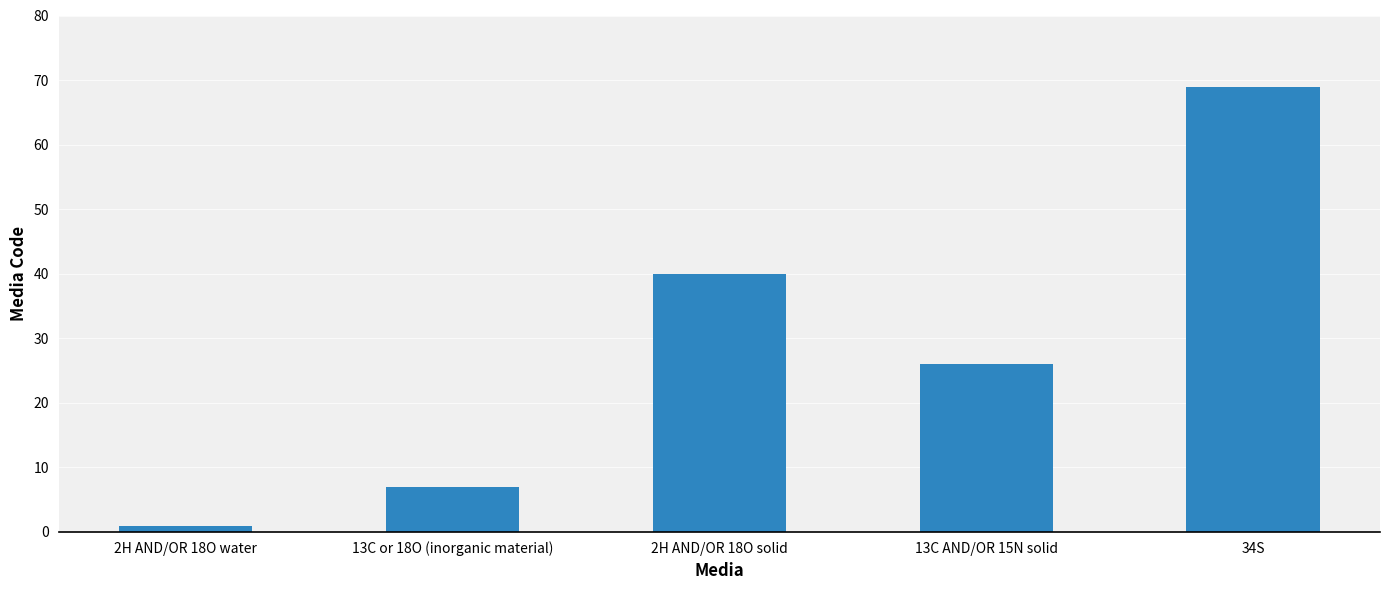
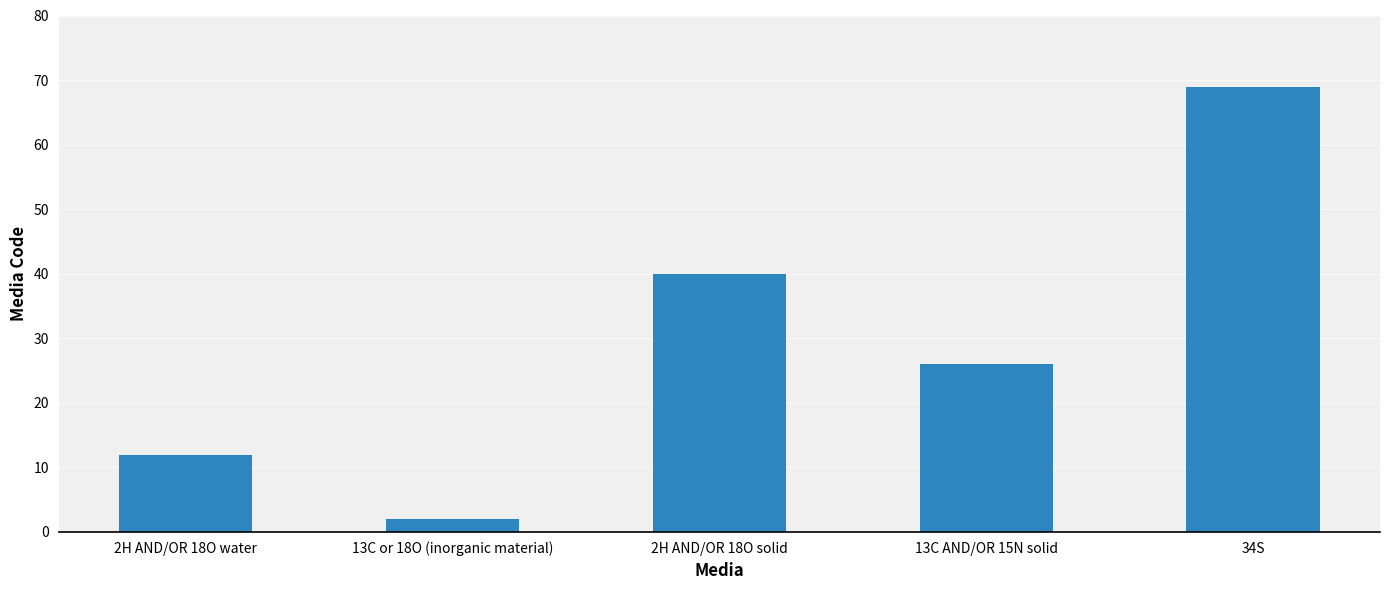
  {
-   "2H AND/OR 18O water": 1,
-   "13C or 18O (inorganic material)": 7,
+   "2H AND/OR 18O water": 12,
+   "13C or 18O (inorganic material)": 2,
    "2H AND/OR 18O solid": 40,
    "13C AND/OR 15N solid": 26,
    "34S": 69
  }
